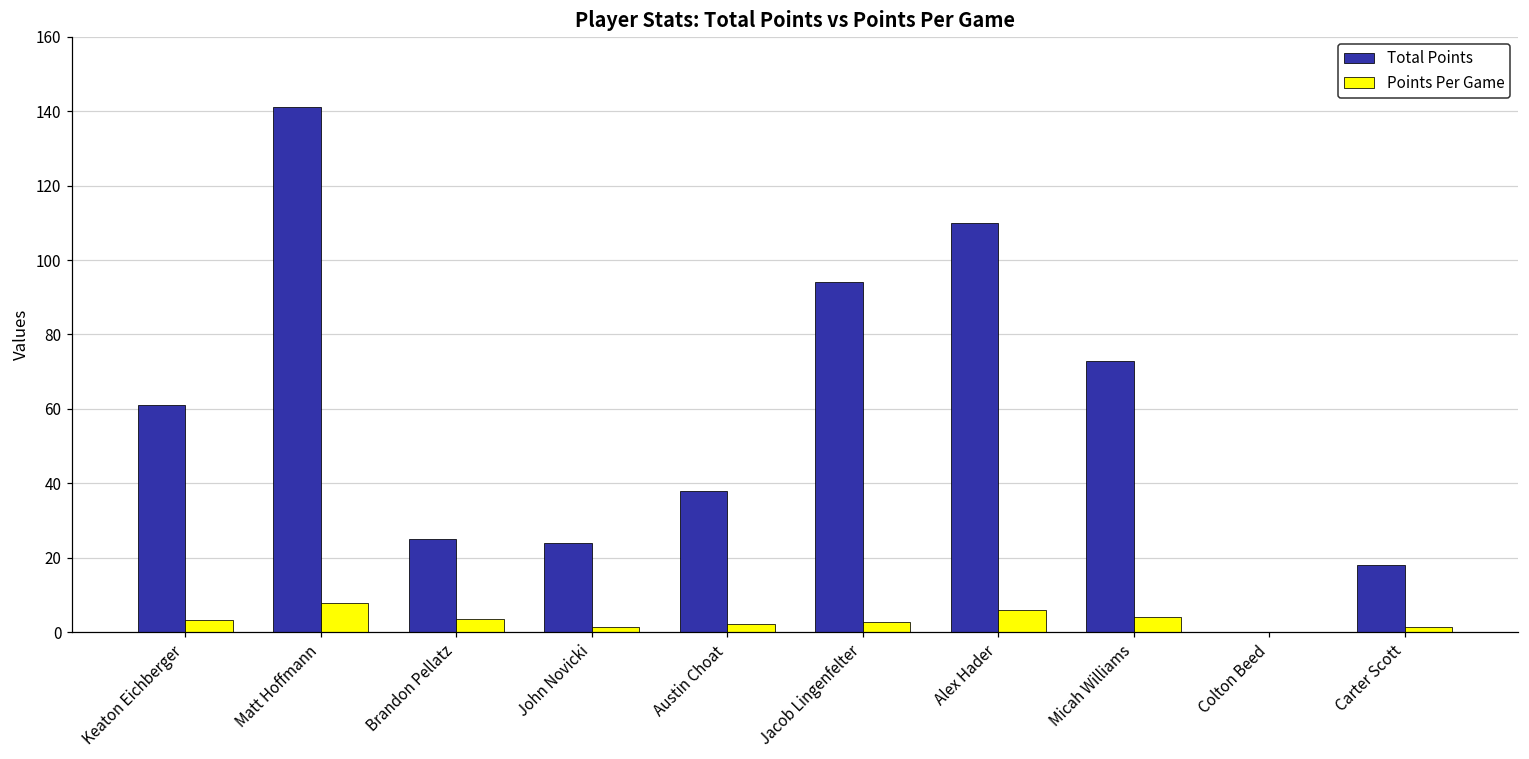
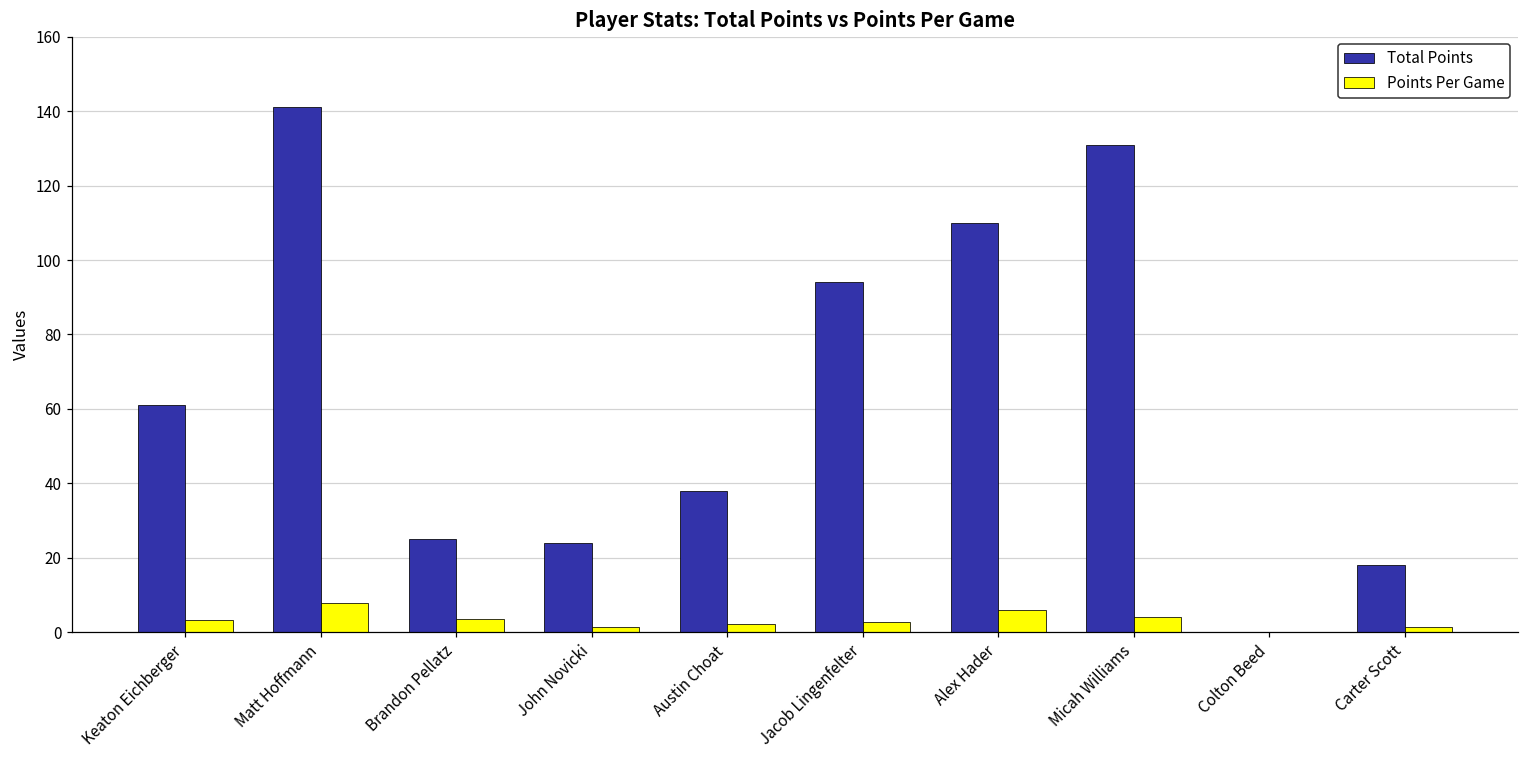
  {
    "Total Points": {
      "Keaton Eichberger": 61,
      "Matt Hoffmann": 141,
      "Brandon Pellatz": 25,
      "John Novicki": 24,
      "Austin Choat": 38,
      "Jacob Lingenfelter": 94,
      "Alex Hader": 110,
-     "Micah Williams": 73,
+     "Micah Williams": 131,
      "Colton Beed": 0,
      "Carter Scott": 18
    },
    "Points Per Game": {
      "Keaton Eichberger": 3,
      "Matt Hoffmann": 8,
      "Brandon Pellatz": 4,
      "John Novicki": 1,
      "Austin Choat": 2,
      "Jacob Lingenfelter": 3,
      "Alex Hader": 6,
      "Micah Williams": 4,
      "Colton Beed": 0,
      "Carter Scott": 1
    }
  }
